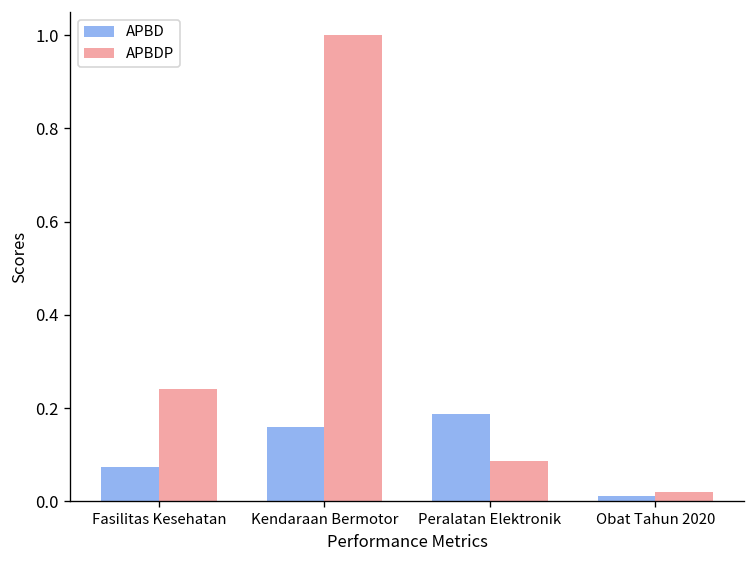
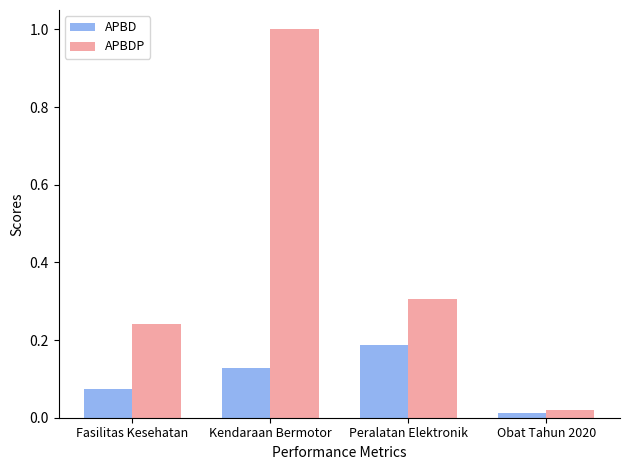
  {
    "APBD": {
      "Fasilitas Kesehatan": 0.07,
-     "Kendaraan Bermotor": 0.16,
+     "Kendaraan Bermotor": 0.13,
      "Peralatan Elektronik": 0.19,
      "Obat Tahun 2020": 0.01
    },
    "APBDP": {
      "Fasilitas Kesehatan": 0.24,
      "Kendaraan Bermotor": 1.00,
-     "Peralatan Elektronik": 0.09,
+     "Peralatan Elektronik": 0.31,
      "Obat Tahun 2020": 0.02
    }
  }
